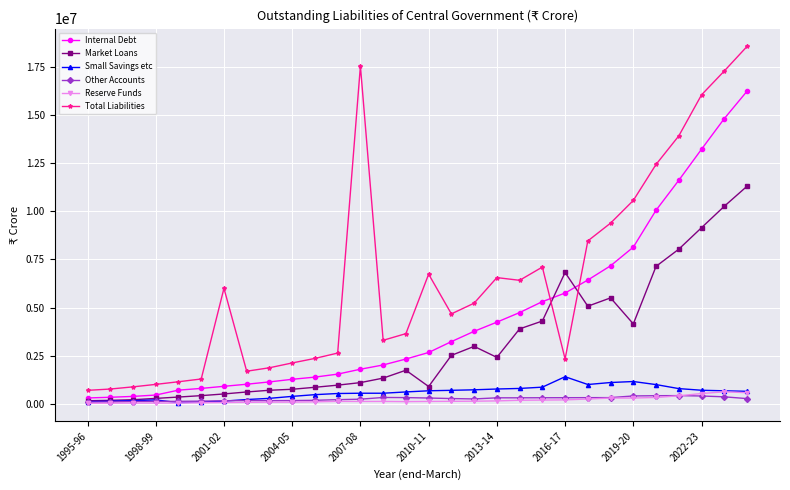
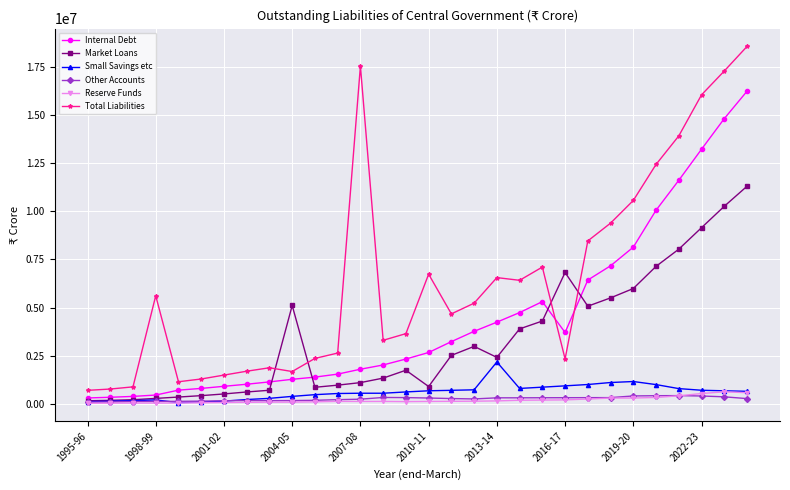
  {
    "Internal Debt": {
      "1995-96": 300000,
      "1998-99": 500000,
      "2001-02": 900000,
      "2004-05": 1300000,
      "2007-08": 1800000,
      "2010-11": 2700000,
      "2013-14": 4200000,
-     "2016-17": 5800000,
+     "2016-17": 3700000,
      "2019-20": 8100000,
      "2022-23": 13200000
    },
    "Market Loans": {
      "2001-02": 500000,
-     "2004-05": 800000,
+     "2004-05": 5100000,
      "2007-08": 1100000,
      "2010-11": 900000,
      "2013-14": 2400000,
      "2016-17": 6800000,
-     "2019-20": 4200000,
+     "2019-20": 6000000,
      "2022-23": 9100000
    },
    "Small Savings etc": {
      "2004-05": 400000,
      "2007-08": 600000,
      "2010-11": 700000,
-     "2013-14": 800000,
-     "2016-17": 1400000,
+     "2013-14": 2200000,
+     "2016-17": 900000,
      "2019-20": 1200000,
      "2022-23": 700000
    },
    "Other Accounts": {
      "2010-11": 300000,
      "2013-14": 300000
    },
    "Reserve Funds": {
      "2010-11": 100000,
      "2013-14": 200000
    },
    "Total Liabilities": {
      "1995-96": 700000,
-     "1998-99": 1000000,
-     "2001-02": 6000000,
-     "2004-05": 2100000,
+     "1998-99": 5600000,
+     "2001-02": 1500000,
+     "2004-05": 1700000,
      "2007-08": 17500000,
      "2010-11": 6700000,
      "2013-14": 6600000,
      "2016-17": 2300000,
      "2019-20": 10600000,
      "2022-23": 16000000
    }
  }
